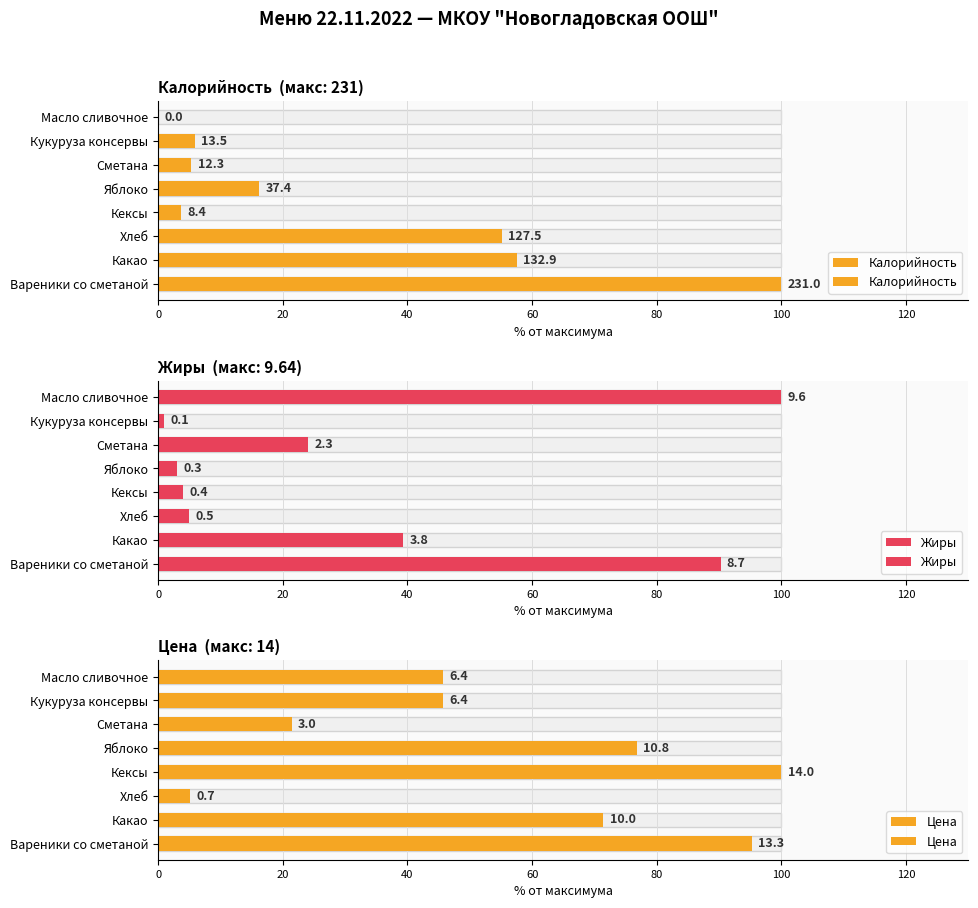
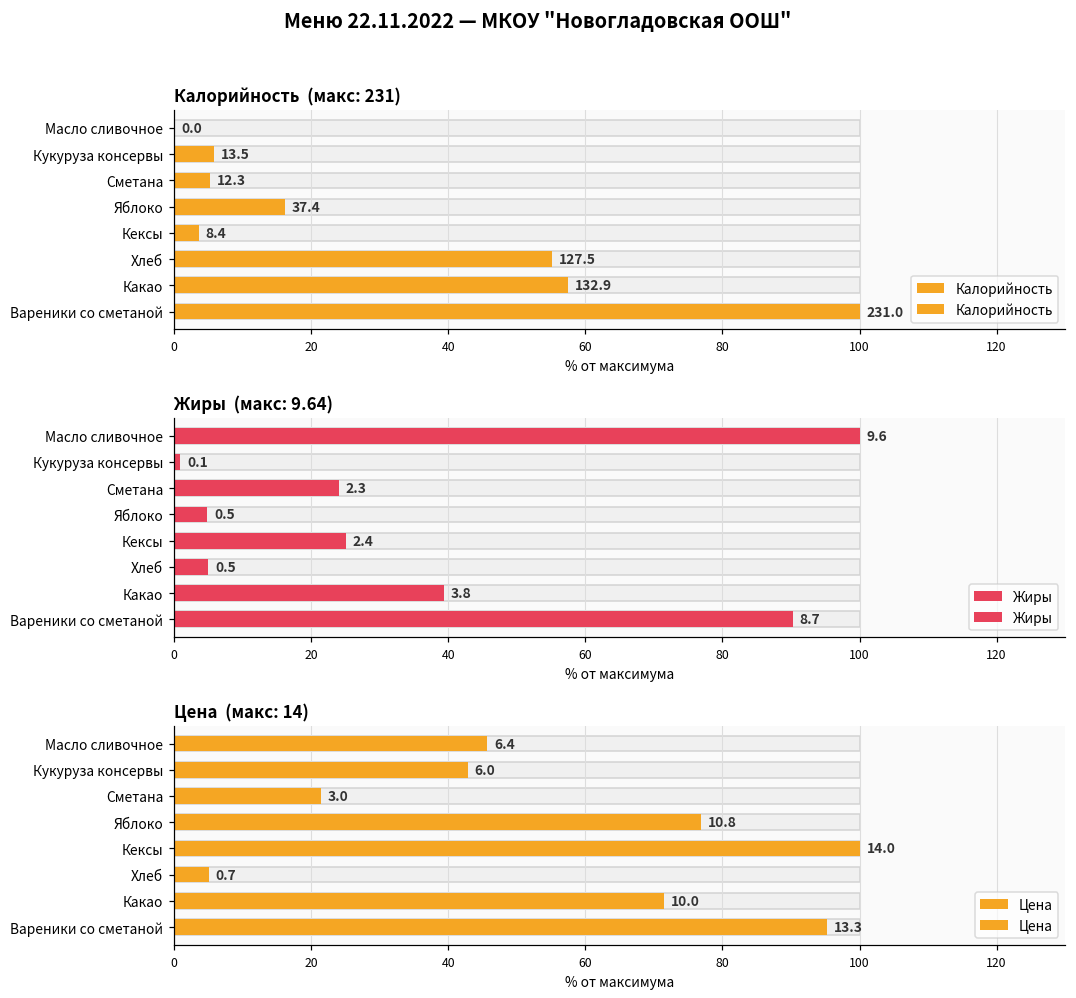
  {
    "Калорийность (макс: 231)": {
      "Калорийность": {
        "Масло сливочное": 0.0
      }
    },
    "Жиры (макс: 9.64)": {
      "Жиры": {
-       "Яблоко": 0.3,
-       "Кексы": 0.4
+       "Яблоко": 0.5,
+       "Кексы": 2.4
      }
    },
    "Цена (макс: 14)": {
      "Цена": {
-       "Кукуруза консервы": 6.4
+       "Кукуруза консервы": 6.0
      }
    }
  }
